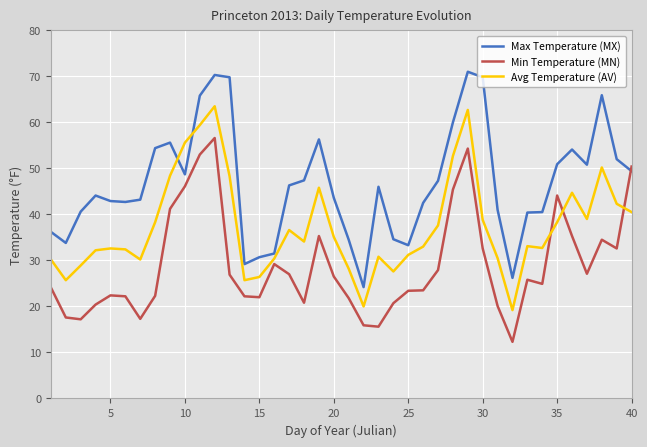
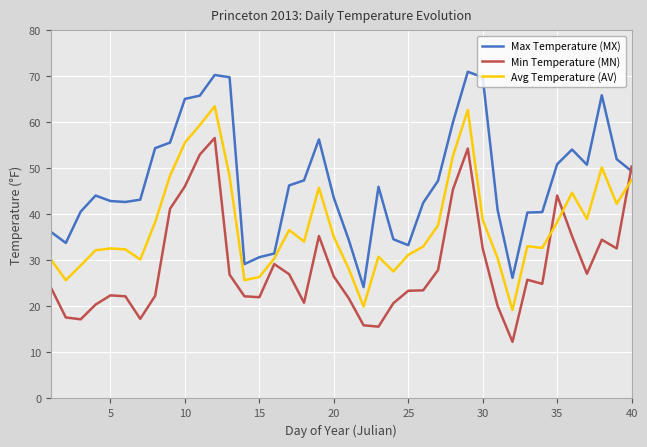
  {
    "Max Temperature (MX)": {
      "5": 43,
-     "10": 49,
+     "10": 65,
      "15": 31,
      "20": 44,
      "25": 33,
      "35": 51,
      "40": 49
    },
    "Min Temperature (MN)": {
      "5": 22,
      "10": 46,
      "15": 22,
      "20": 27,
      "25": 23,
      "30": 33,
      "35": 44,
      "40": 50
    },
    "Avg Temperature (AV)": {
      "5": 33,
      "10": 56,
      "15": 26,
      "20": 35,
      "25": 31,
      "30": 39,
      "35": 38,
-     "40": 41
+     "40": 48
    }
  }
